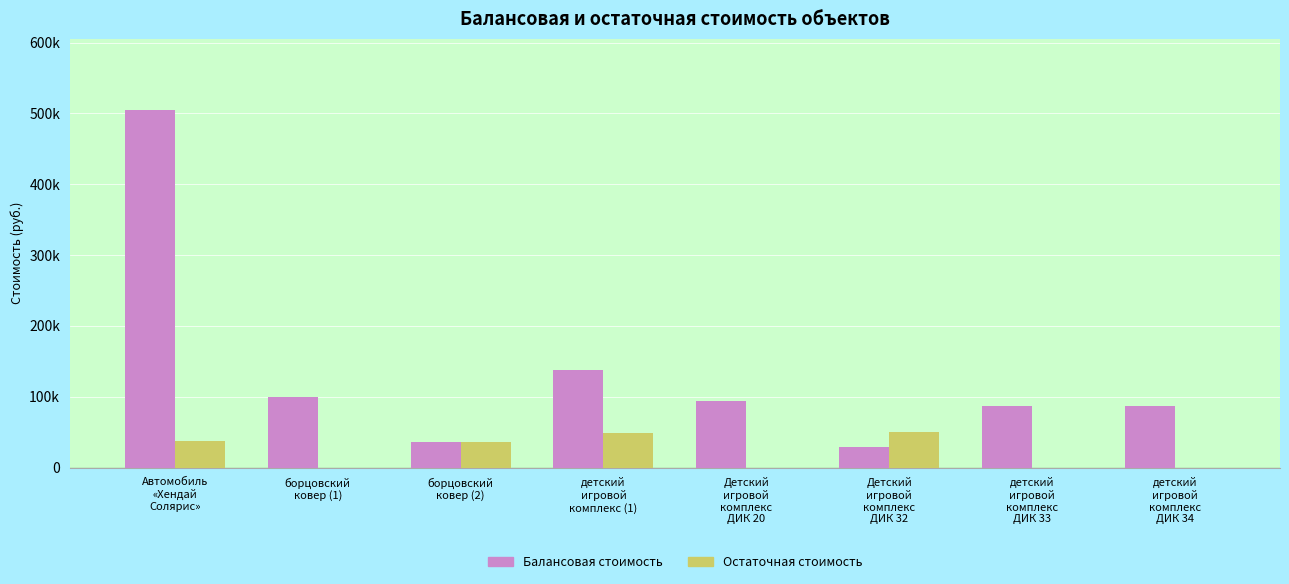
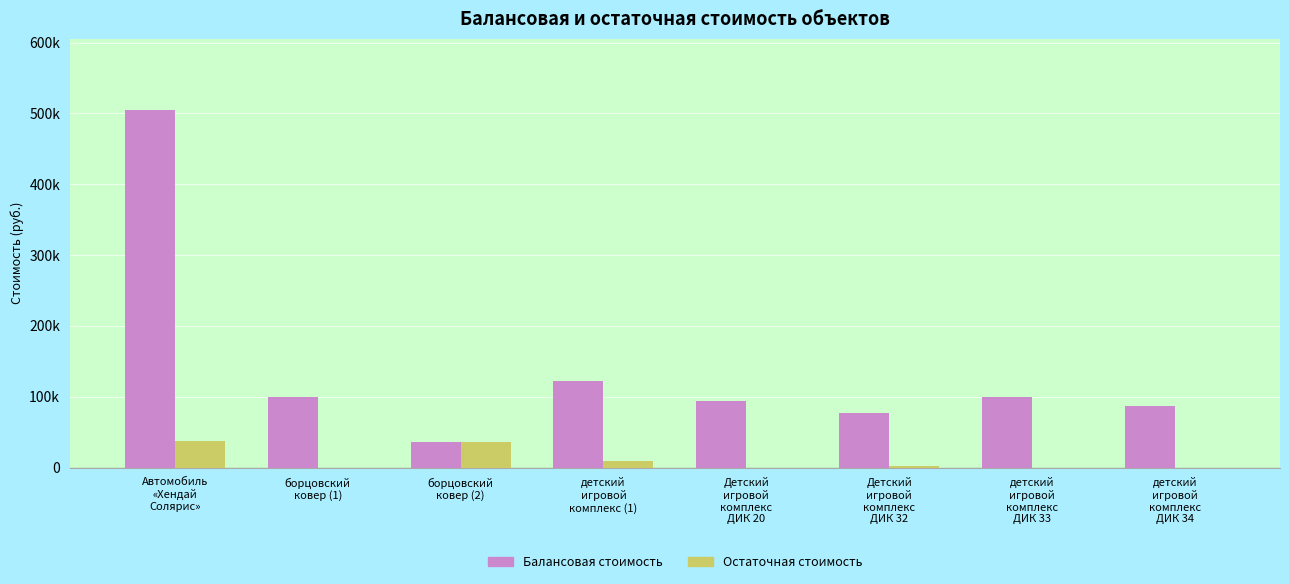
  {
    "Балансовая стоимость": {
      "Автомобиль «Хендай Солярис»": 500000,
      "борцовский ковер (1)": 100000,
      "борцовский ковер (2)": 40000,
-     "детский игровой комплекс (1)": 140000,
+     "детский игровой комплекс (1)": 120000,
      "Детский игровой комплекс ДИК 20": 90000,
-     "Детский игровой комплекс ДИК 32": 30000,
-     "детский игровой комплекс ДИК 33": 90000,
+     "Детский игровой комплекс ДИК 32": 80000,
+     "детский игровой комплекс ДИК 33": 100000,
      "детский игровой комплекс ДИК 34": 90000
    },
    "Остаточная стоимость": {
      "Автомобиль «Хендай Солярис»": 40000,
      "борцовский ковер (1)": 0,
      "борцовский ковер (2)": 40000,
-     "детский игровой комплекс (1)": 50000,
+     "детский игровой комплекс (1)": 10000,
      "Детский игровой комплекс ДИК 20": 0,
-     "Детский игровой комплекс ДИК 32": 50000,
+     "Детский игровой комплекс ДИК 32": 0,
      "детский игровой комплекс ДИК 33": 0,
      "детский игровой комплекс ДИК 34": 0
    }
  }
